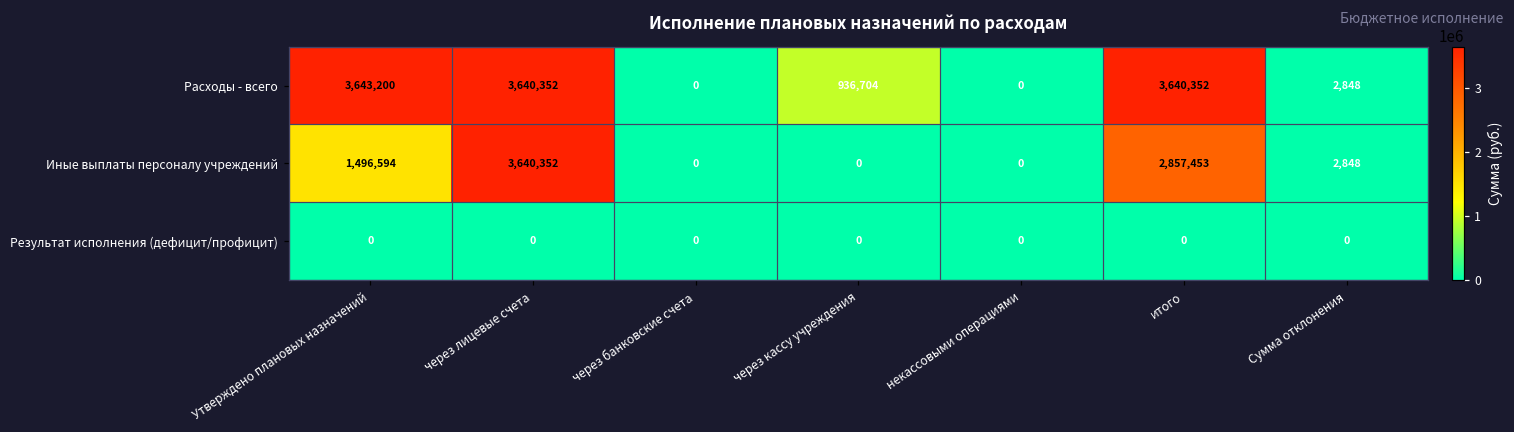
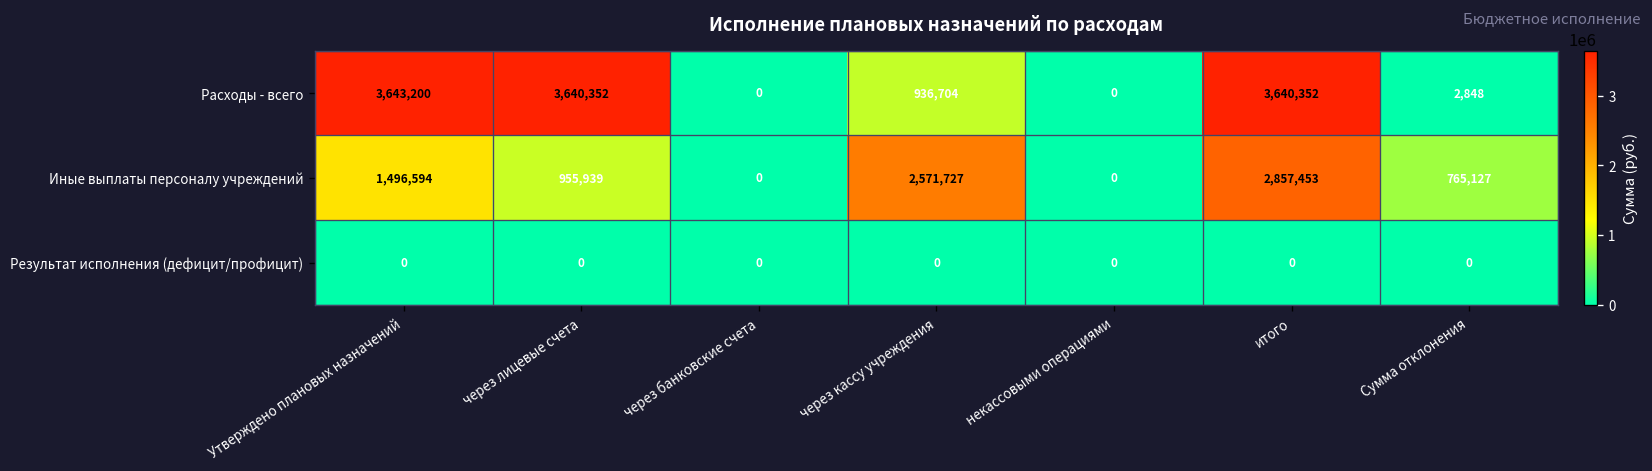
  {
    "Расходы - всего": {
      "Утверждено плановых назначений": "3,643,200",
      "через лицевые счета": "3,640,352",
      "через банковские счета": "0",
      "через кассу учреждения": "936,704",
      "некассовыми операциями": "0",
      "итого": "3,640,352",
      "Сумма отклонения": "2,848"
    },
    "Иные выплаты персоналу учреждений": {
      "Утверждено плановых назначений": "1,496,594",
-     "через лицевые счета": "3,640,352",
+     "через лицевые счета": "955,939",
      "через банковские счета": "0",
-     "через кассу учреждения": "0",
+     "через кассу учреждения": "2,571,727",
      "некассовыми операциями": "0",
      "итого": "2,857,453",
-     "Сумма отклонения": "2,848"
+     "Сумма отклонения": "765,127"
    },
    "Результат исполнения (дефицит/профицит)": {
      "Утверждено плановых назначений": "0",
      "через лицевые счета": "0",
      "через банковские счета": "0",
      "через кассу учреждения": "0",
      "некассовыми операциями": "0",
      "итого": "0",
      "Сумма отклонения": "0"
    }
  }
